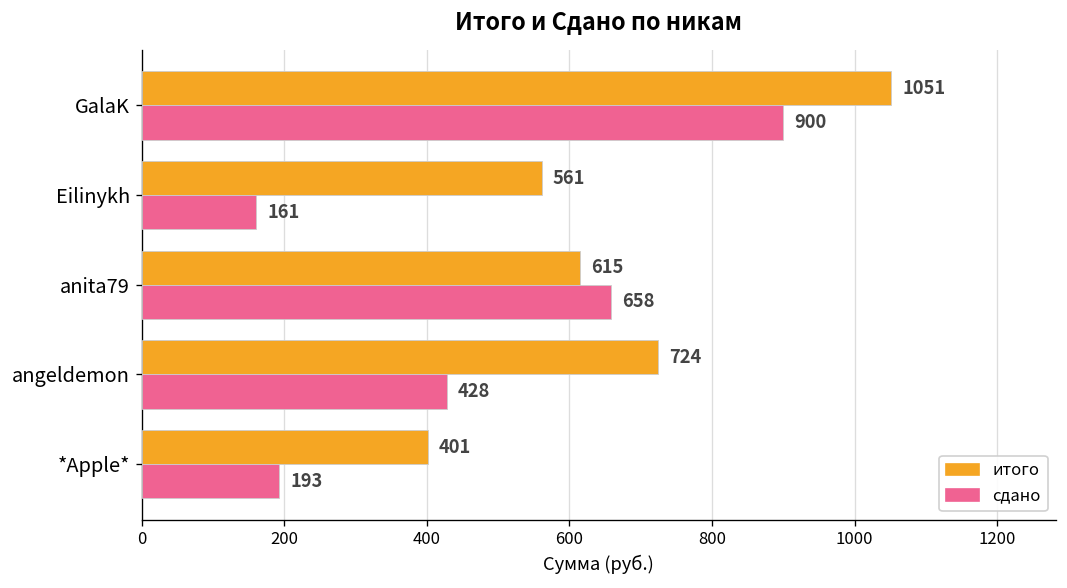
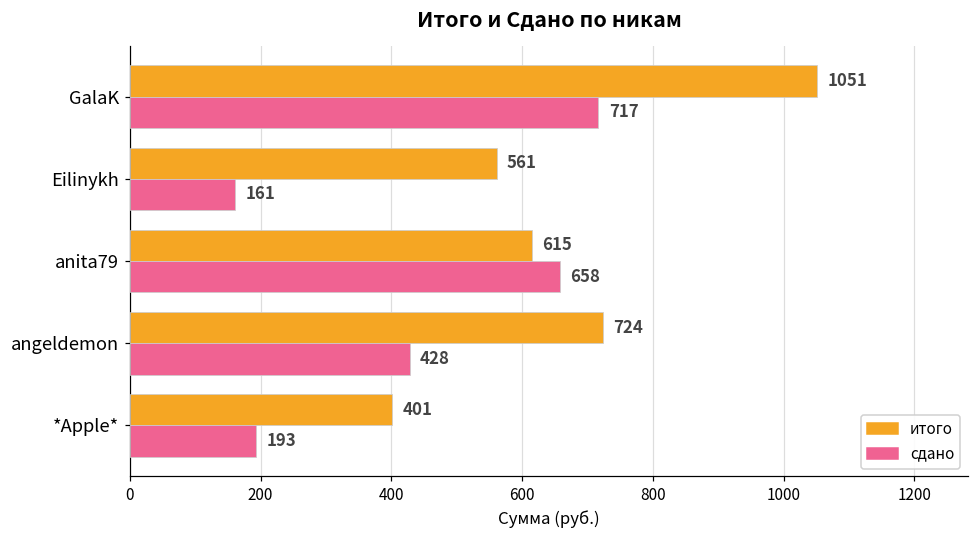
  {
    "итого": {
      "GalaK": 1051,
      "Eilinykh": 561,
      "anita79": 615,
      "angeldemon": 724,
      "*Apple*": 401
    },
    "сдано": {
-     "GalaK": 900,
+     "GalaK": 717,
      "Eilinykh": 161,
      "anita79": 658,
      "angeldemon": 428,
      "*Apple*": 193
    }
  }
